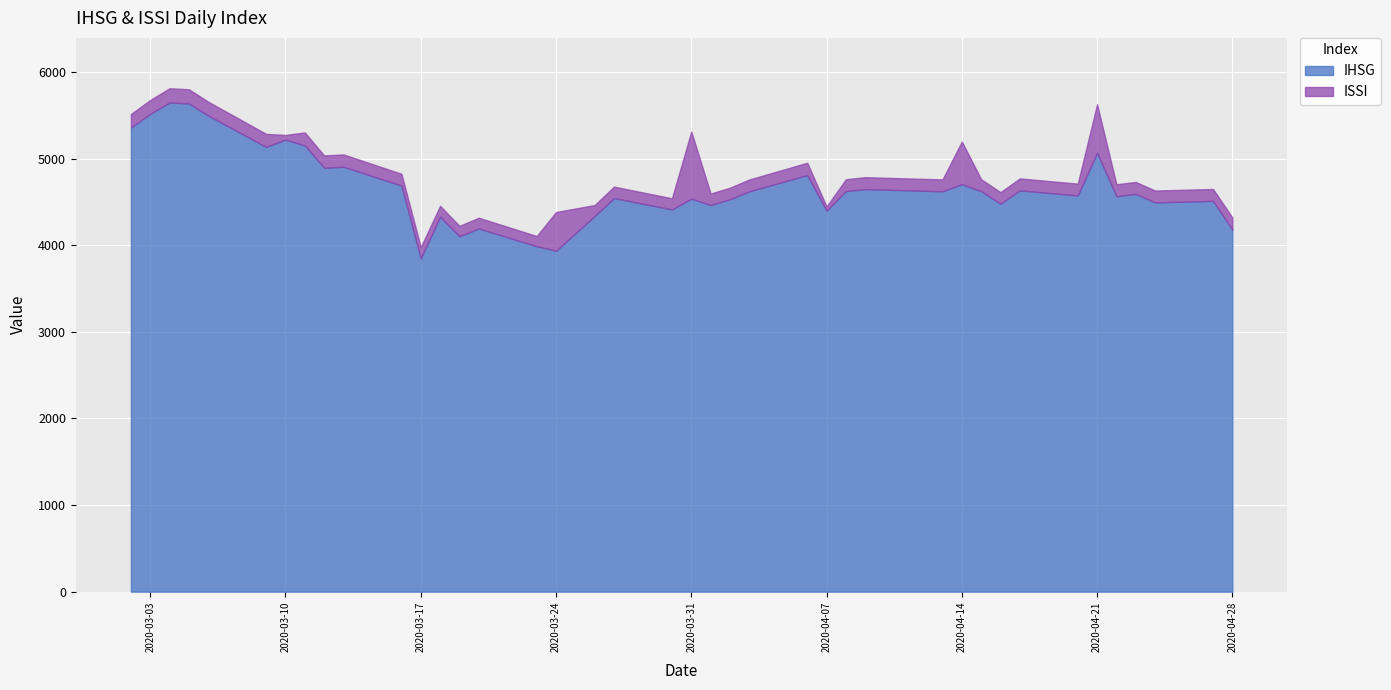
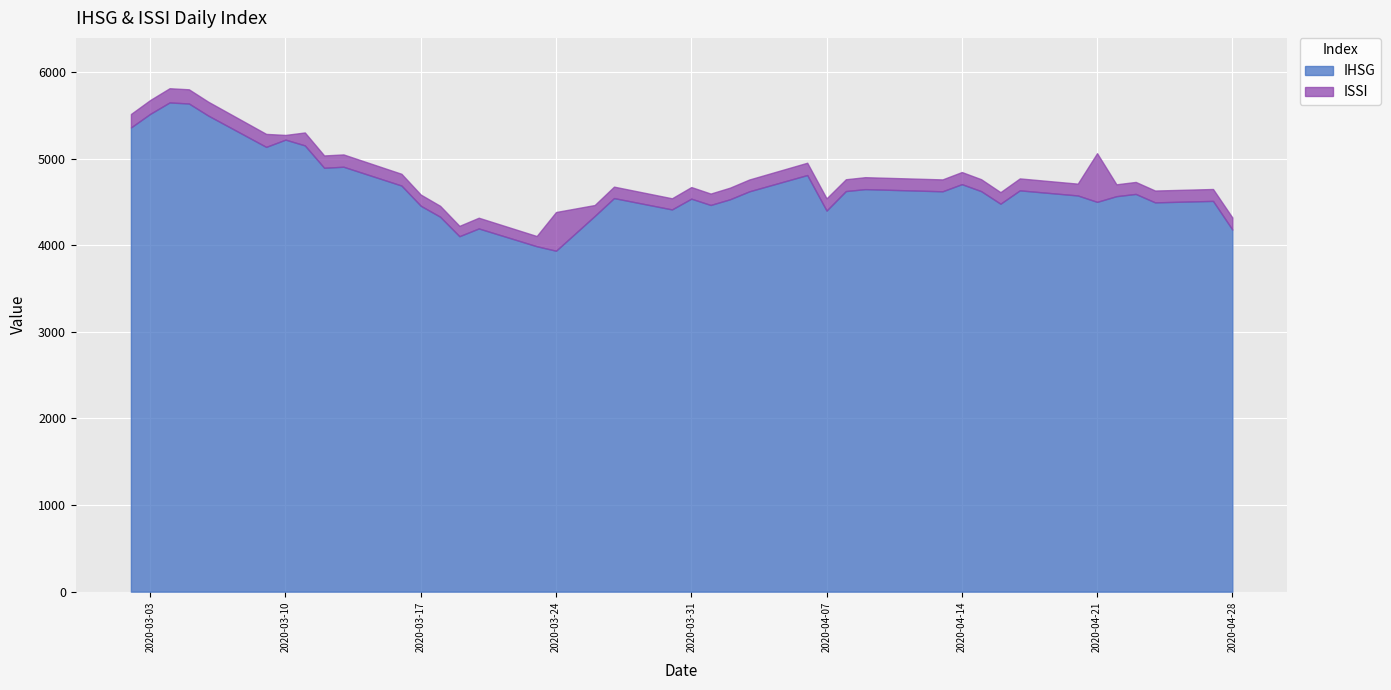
  {
    "IHSG": {
      "2020-03-03": 5500,
      "2020-03-10": 5200,
-     "2020-03-17": 3800,
+     "2020-03-17": 4500,
      "2020-03-24": 3900,
      "2020-03-31": 4500,
      "2020-04-07": 4400,
      "2020-04-14": 4700,
-     "2020-04-21": 5100,
+     "2020-04-21": 4500,
      "2020-04-28": 4200
    },
    "ISSI": {
      "2020-03-03": 200,
      "2020-03-10": 100,
      "2020-03-17": 100,
      "2020-03-24": 400,
-     "2020-03-31": 800,
-     "2020-04-07": 0,
-     "2020-04-14": 500,
+     "2020-03-31": 100,
+     "2020-04-07": 100,
+     "2020-04-14": 100,
      "2020-04-21": 600,
      "2020-04-28": 100
    }
  }
